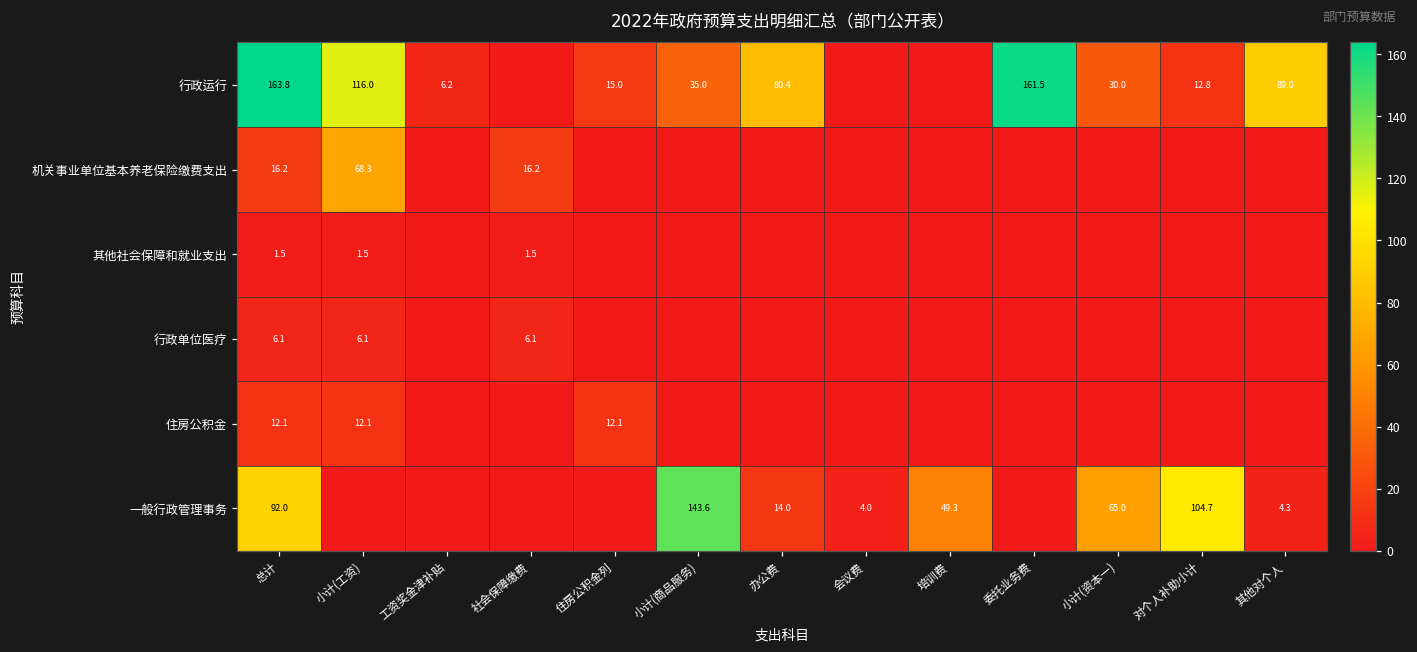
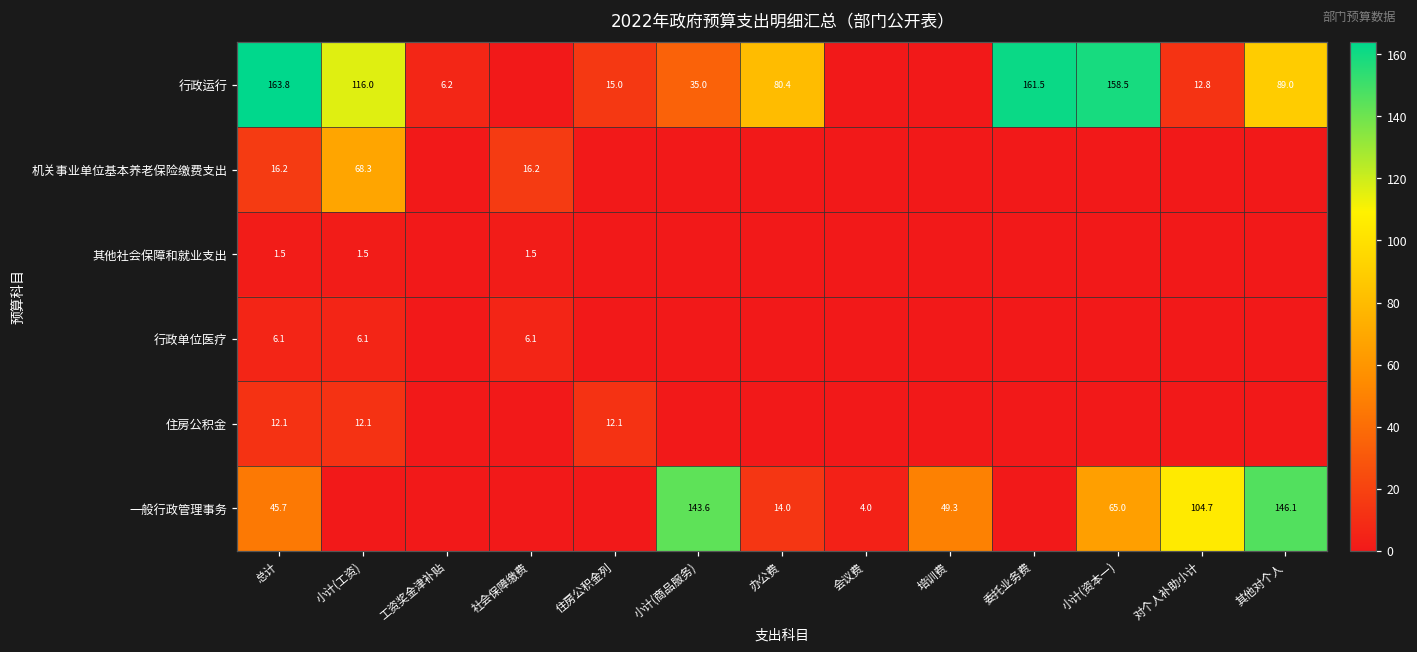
  {
    "行政运行": {
      "总计": 163.8,
      "小计(工资)": 116.0,
      "工资奖金津补贴": 6.2,
      "住房公积金列": 15.0,
      "小计(商品服务)": 35.0,
      "办公费": 80.4,
      "委托业务费": 161.5,
-     "小计(资本一)": 30.0,
+     "小计(资本一)": 158.5,
      "对个人补助小计": 12.8,
      "其他对个人": 89.0
    },
    "机关事业单位基本养老保险缴费支出": {
      "总计": 16.2,
      "小计(工资)": 68.3,
      "社会保障缴费": 16.2
    },
    "其他社会保障和就业支出": {
      "总计": 1.5,
      "小计(工资)": 1.5,
      "社会保障缴费": 1.5
    },
    "行政单位医疗": {
      "总计": 6.1,
      "小计(工资)": 6.1,
      "社会保障缴费": 6.1
    },
    "住房公积金": {
      "总计": 12.1,
      "小计(工资)": 12.1,
      "住房公积金列": 12.1
    },
    "一般行政管理事务": {
-     "总计": 92.0,
+     "总计": 45.7,
      "小计(商品服务)": 143.6,
      "办公费": 14.0,
      "会议费": 4.0,
      "培训费": 49.3,
      "小计(资本一)": 65.0,
      "对个人补助小计": 104.7,
-     "其他对个人": 4.3
+     "其他对个人": 146.1
    }
  }
